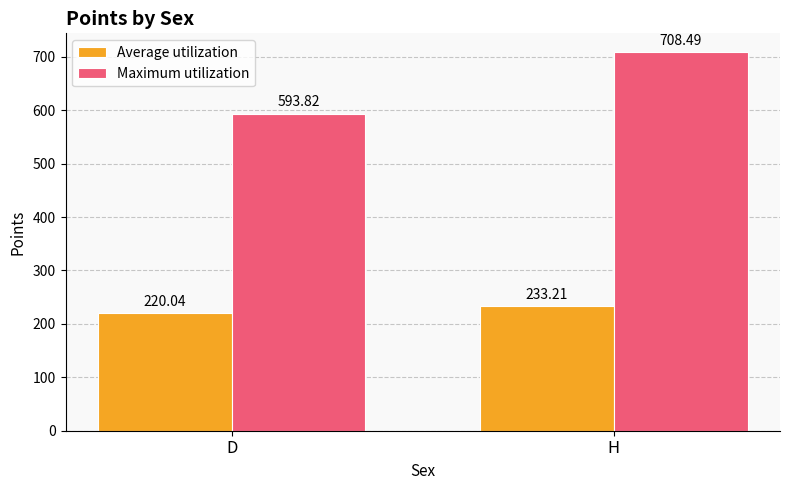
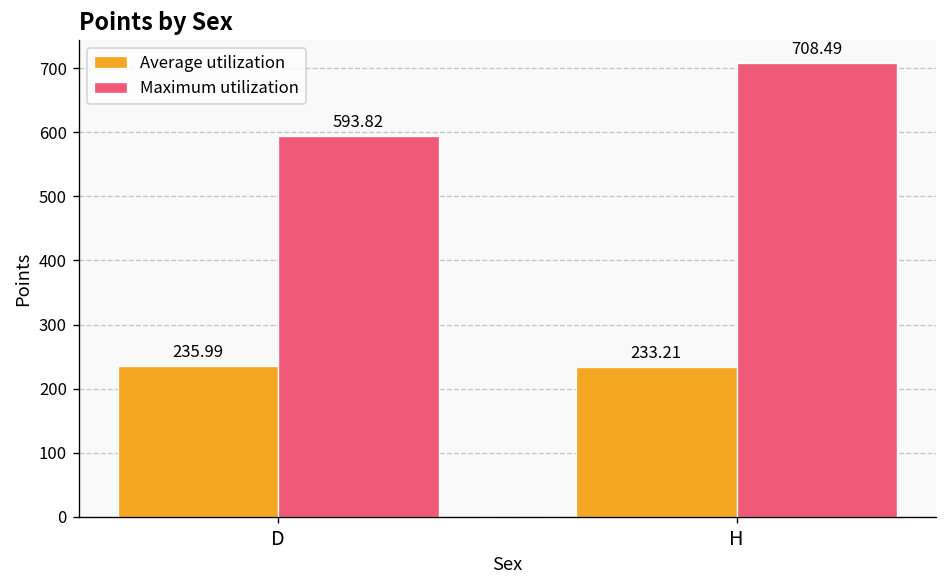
  {
    "Average utilization": {
-     "D": 220.04,
+     "D": 235.99,
      "H": 233.21
    },
    "Maximum utilization": {
      "D": 593.82,
      "H": 708.49
    }
  }
